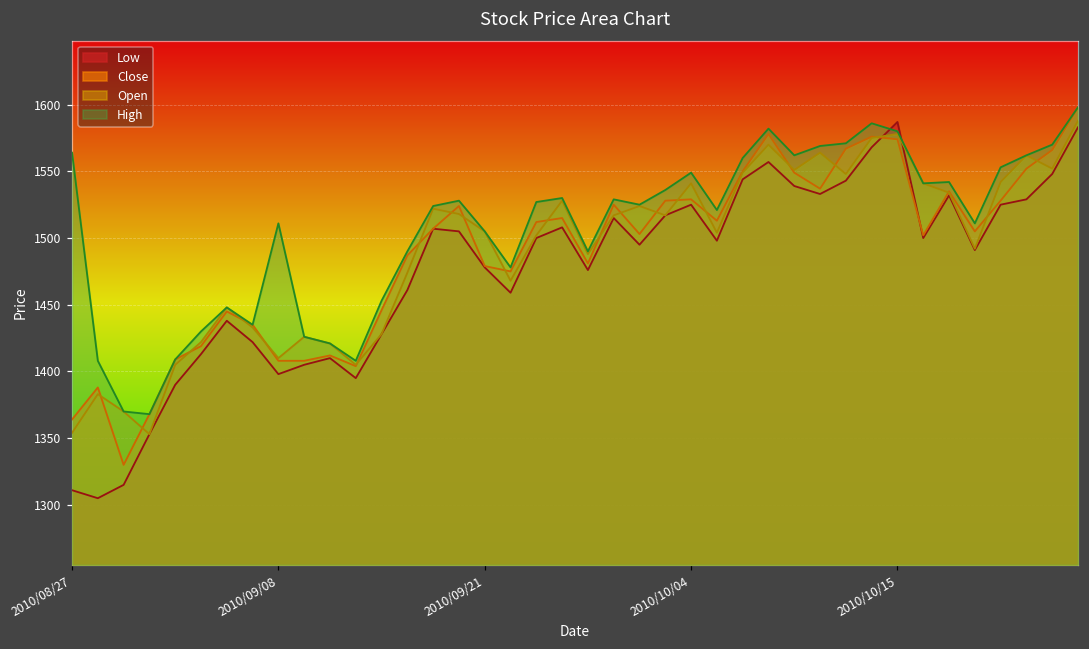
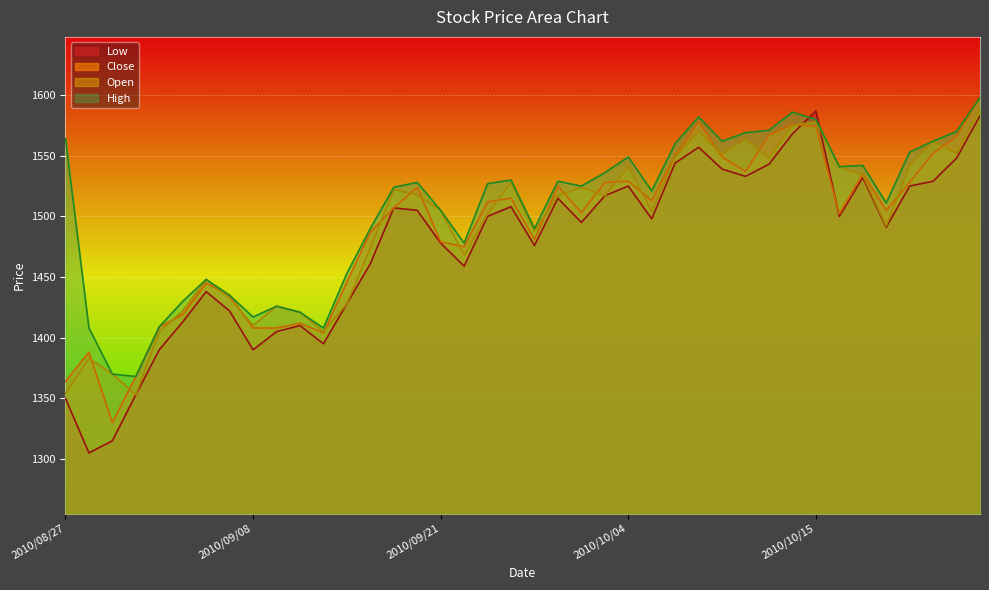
  {
    "Low": {
-     "2010/08/27": 1311,
-     "2010/09/08": 1398,
+     "2010/08/27": 1350,
+     "2010/09/08": 1390,
      "2010/10/04": 1525,
      "2010/10/15": 1587
    },
    "High": {
      "2010/08/27": 1564,
-     "2010/09/08": 1511,
+     "2010/09/08": 1417,
      "2010/10/04": 1549
    }
  }
